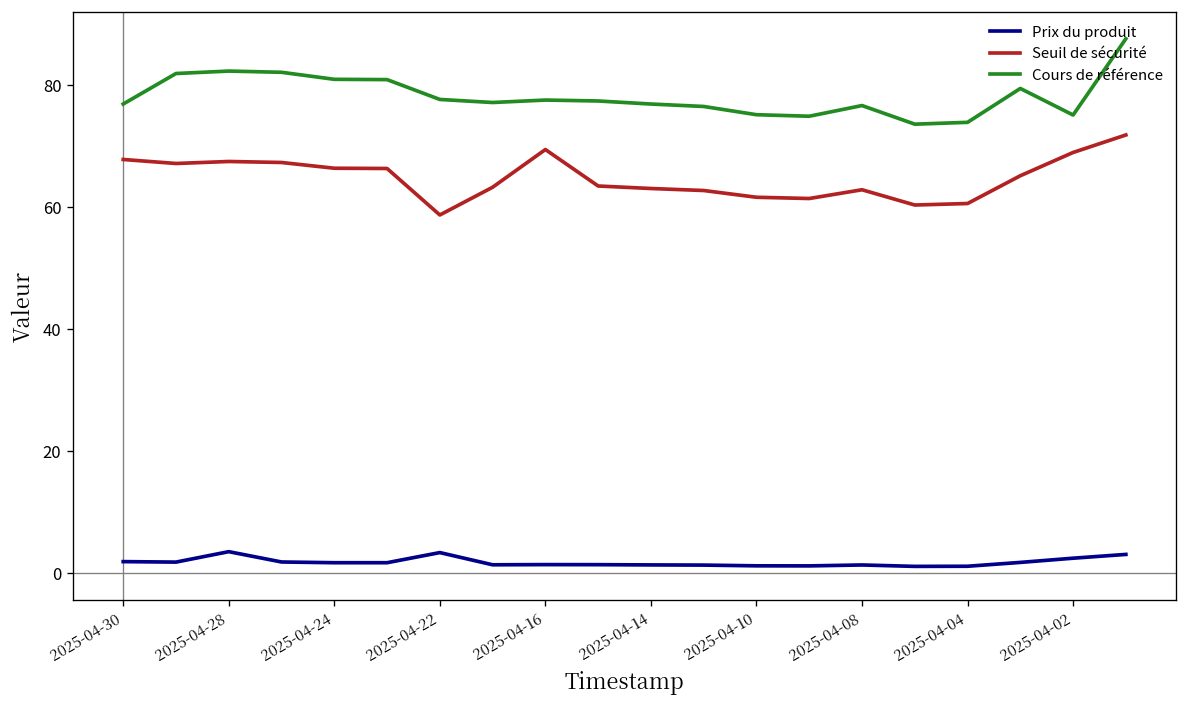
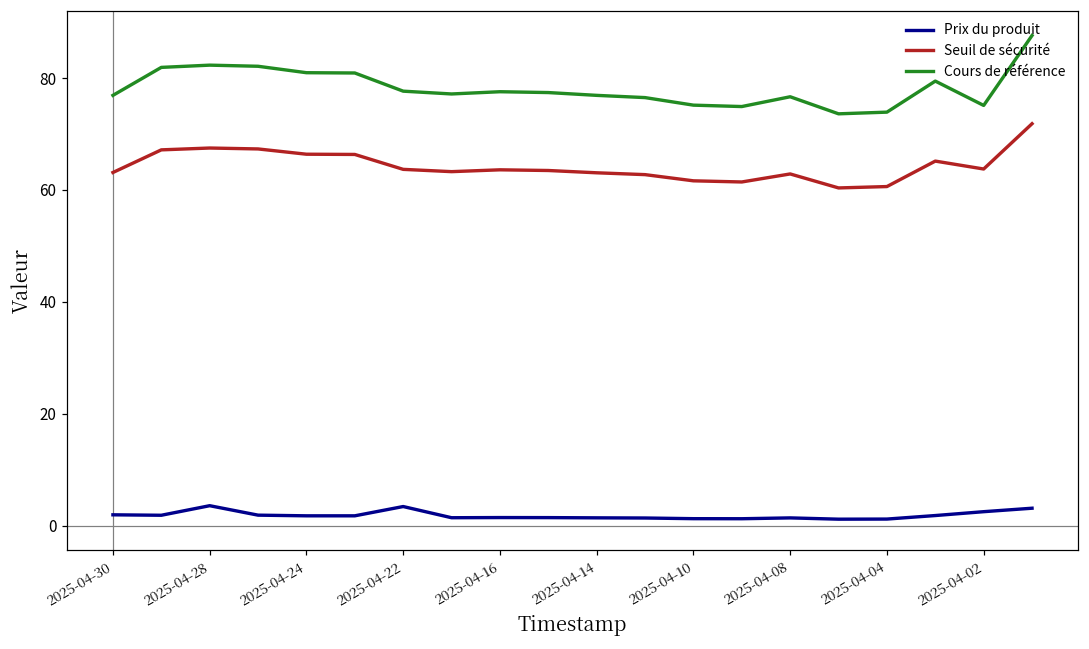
  {
    "Prix du produit": {
      "2025-04-30": 2,
      "2025-04-28": 4,
      "2025-04-24": 2,
      "2025-04-22": 3,
      "2025-04-16": 1,
      "2025-04-14": 1,
      "2025-04-10": 1,
      "2025-04-08": 1,
      "2025-04-04": 1,
      "2025-04-02": 2
    },
    "Seuil de sécurité": {
-     "2025-04-30": 68,
+     "2025-04-30": 63,
      "2025-04-28": 67,
      "2025-04-24": 66,
-     "2025-04-22": 59,
-     "2025-04-16": 69,
+     "2025-04-22": 64,
+     "2025-04-16": 64,
      "2025-04-14": 63,
      "2025-04-10": 62,
      "2025-04-08": 63,
      "2025-04-04": 61,
-     "2025-04-02": 69
+     "2025-04-02": 64
    },
    "Cours de référence": {
      "2025-04-30": 77,
      "2025-04-28": 82,
      "2025-04-24": 81,
      "2025-04-22": 78,
      "2025-04-16": 78,
      "2025-04-14": 77,
      "2025-04-10": 75,
      "2025-04-08": 77,
      "2025-04-04": 74,
      "2025-04-02": 75
    }
  }
